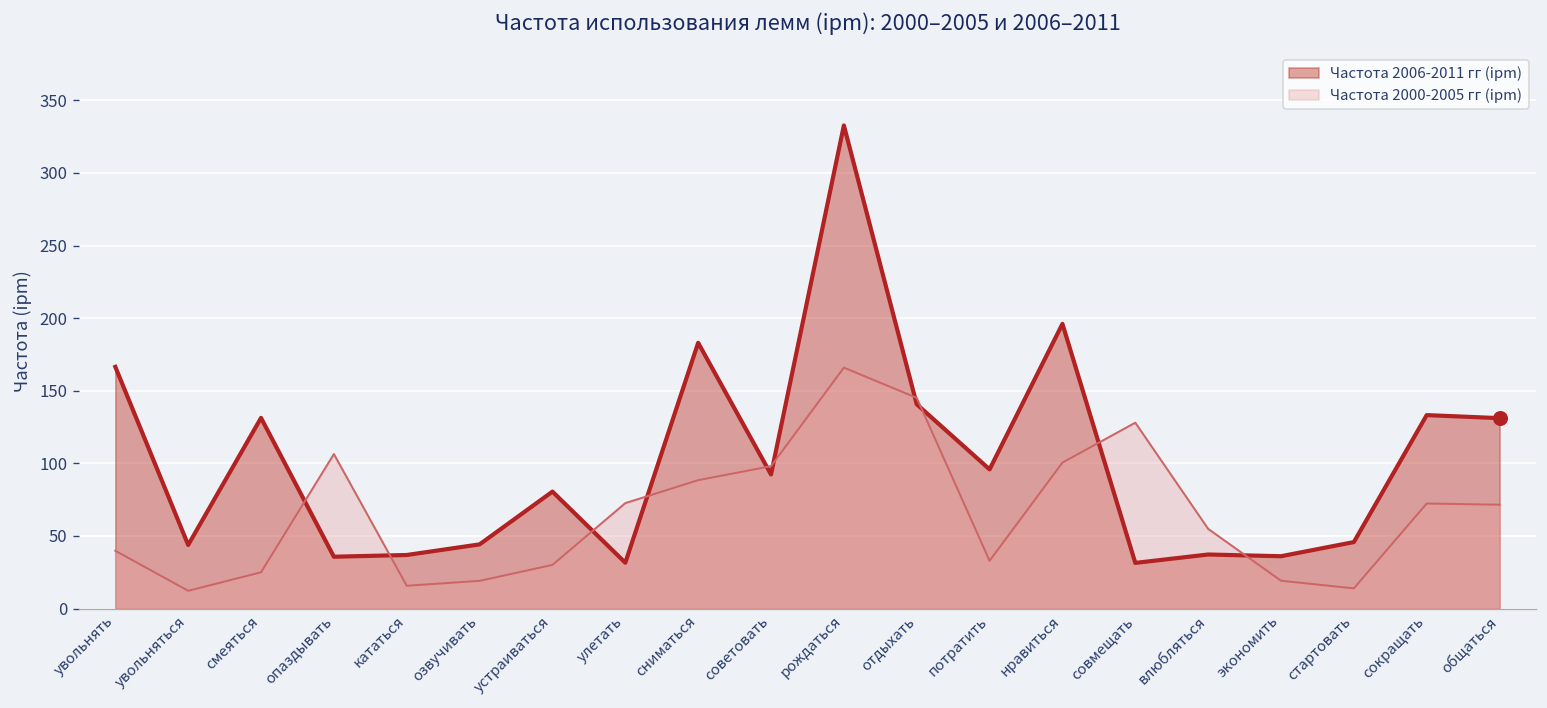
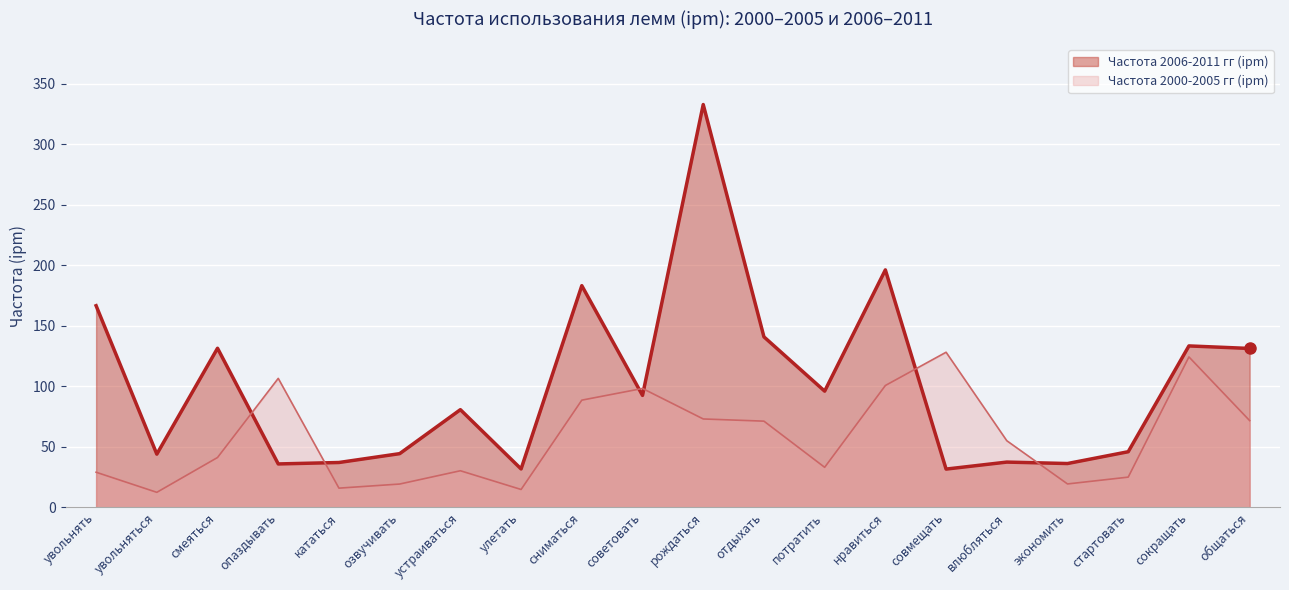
  {
    "Частота 2000-2005 гг (ipm)": {
-     "увольнять": 40,
+     "увольнять": 29,
      "увольняться": 12,
-     "смеяться": 25,
+     "смеяться": 41,
      "опаздывать": 106,
      "кататься": 16,
      "озвучивать": 19,
      "устраиваться": 30,
-     "улетать": 73,
+     "улетать": 15,
      "сниматься": 88,
      "советовать": 98,
-     "рождаться": 166,
-     "отдыхать": 145,
+     "рождаться": 73,
+     "отдыхать": 71,
      "потратить": 33,
      "нравиться": 101,
      "совмещать": 128,
      "влюбляться": 55,
      "экономить": 19,
-     "стартовать": 14,
-     "сокращать": 72,
+     "стартовать": 25,
+     "сокращать": 124,
      "общаться": 72
    }
  }
